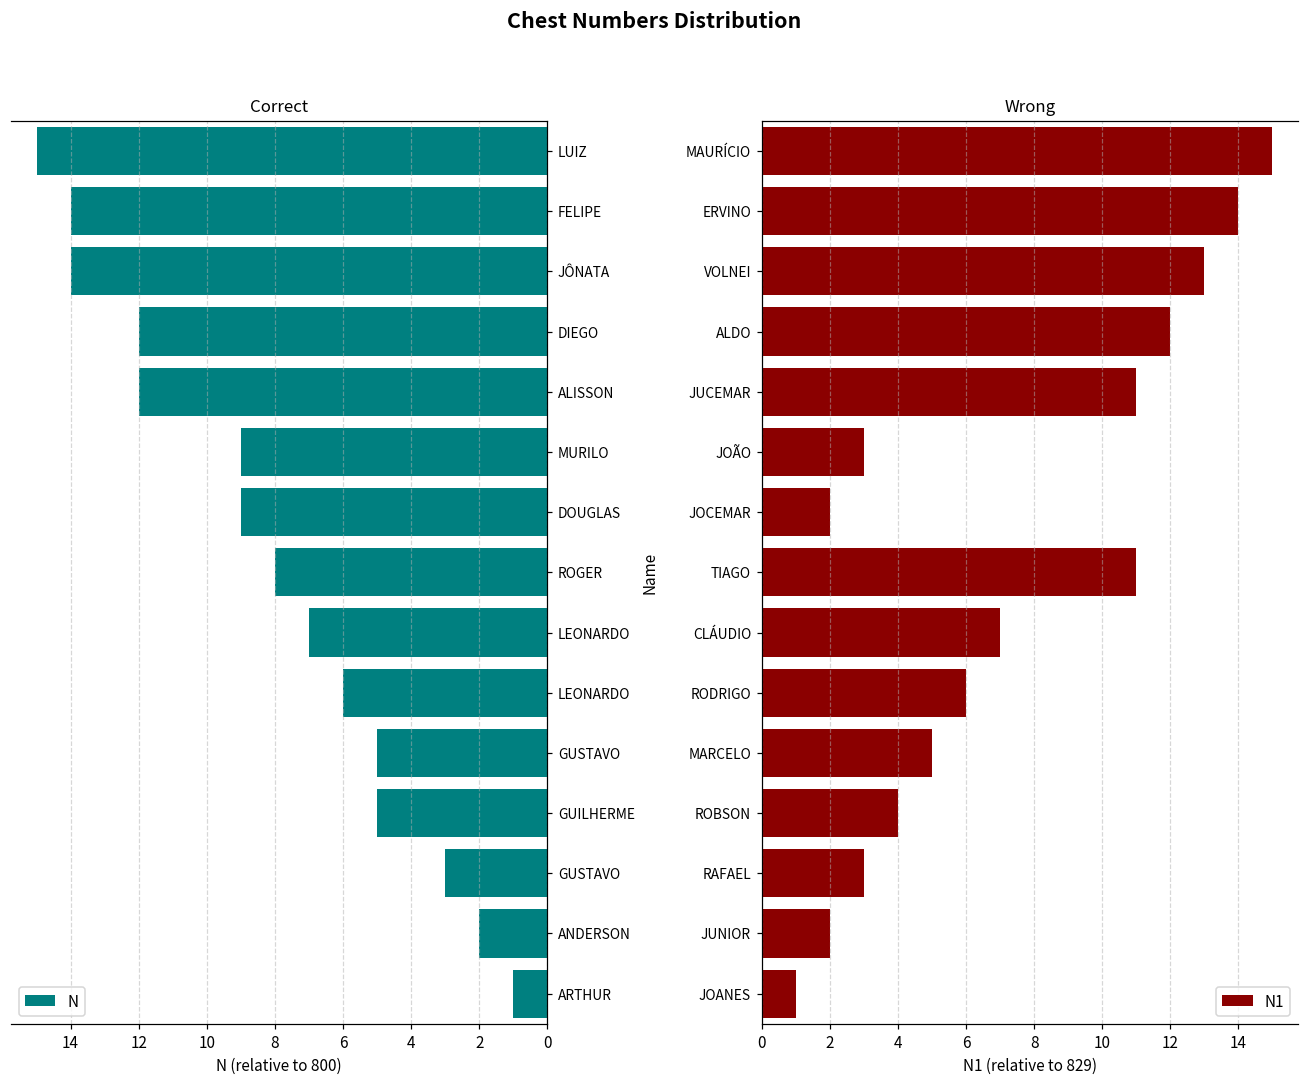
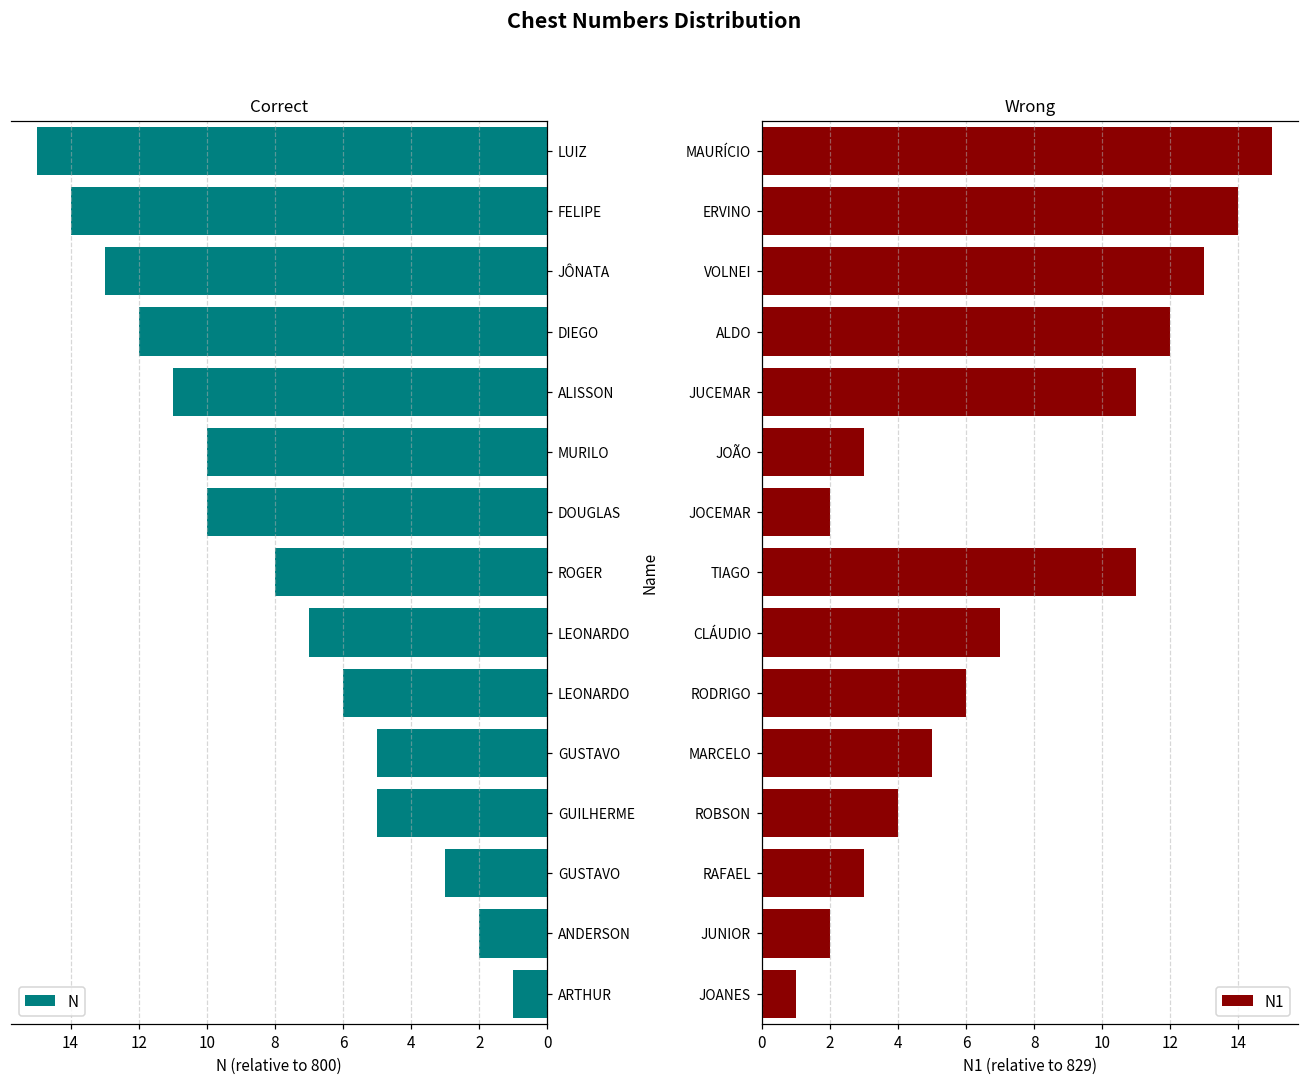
  {
    "Correct": {
      "LUIZ": 15.0,
      "FELIPE": 14.0,
-     "JÔNATA": 14.0,
+     "JÔNATA": 13.0,
      "DIEGO": 12.0,
-     "ALISSON": 12.0,
-     "MURILO": 9.0,
-     "DOUGLAS": 9.0,
+     "ALISSON": 11.0,
+     "MURILO": 10.0,
+     "DOUGLAS": 10.0,
      "ROGER": 8.0,
      "GUILHERME": 5.0,
      "ANDERSON": 2.0,
      "ARTHUR": 1.0
    },
    "Wrong": {
      "MAURÍCIO": 15.0,
      "ERVINO": 14.0,
      "VOLNEI": 13.0,
      "ALDO": 12.0,
      "JUCEMAR": 11.0,
      "JOÃO": 3.0,
      "JOCEMAR": 2.0,
      "TIAGO": 11.0,
      "CLÁUDIO": 7.0,
      "RODRIGO": 6.0,
      "MARCELO": 5.0,
      "ROBSON": 4.0,
      "RAFAEL": 3.0,
      "JUNIOR": 2.0,
      "JOANES": 1.0
    }
  }
